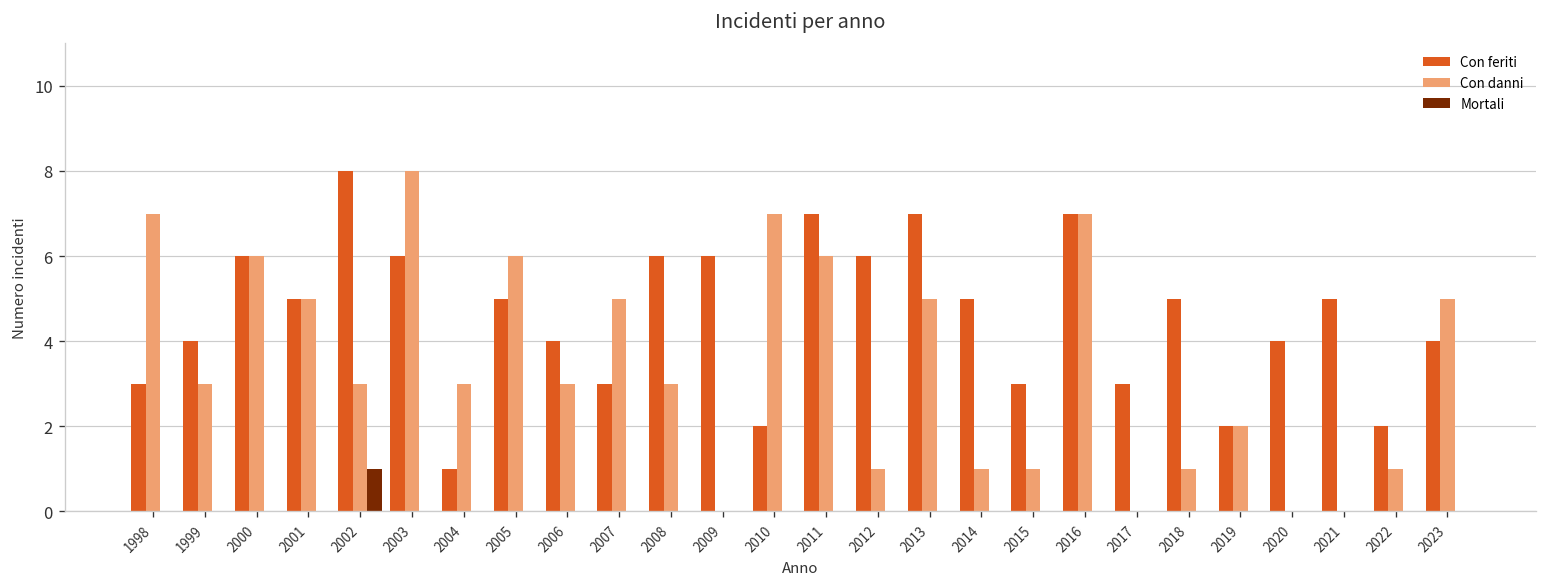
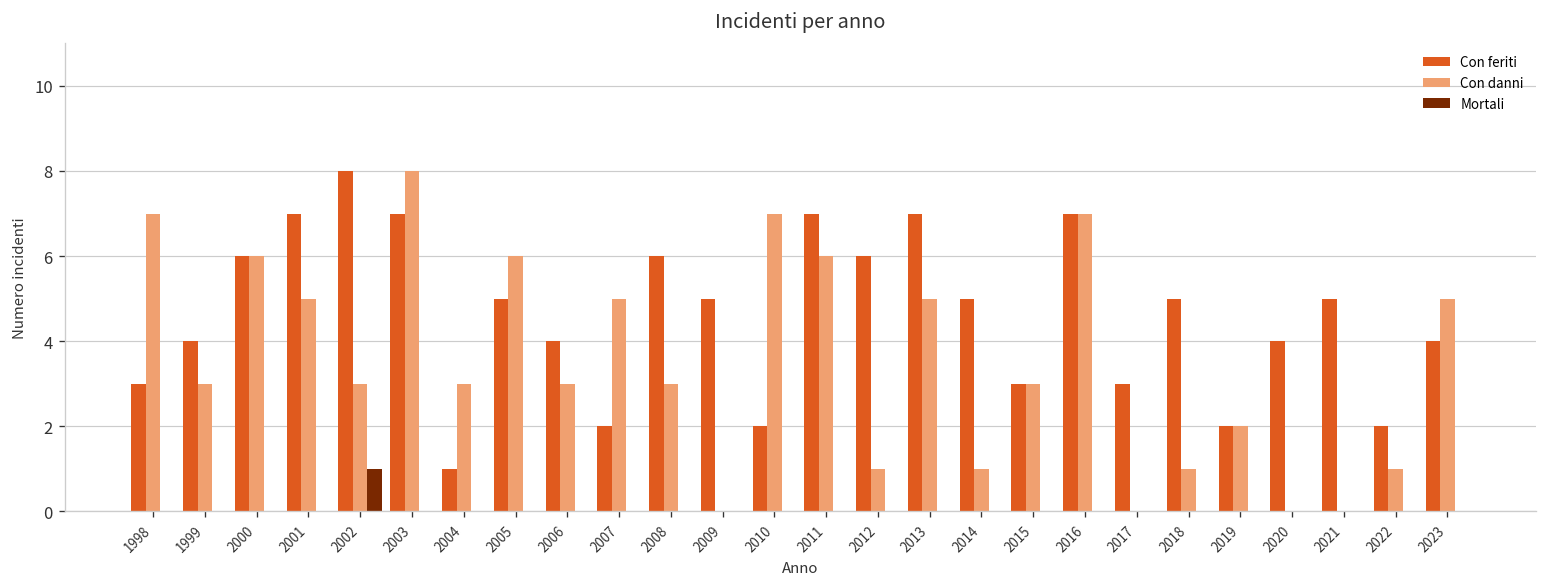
  {
    "Con feriti": {
      "1998": 3,
      "1999": 4,
      "2000": 6,
-     "2001": 5,
+     "2001": 7,
      "2002": 8,
-     "2003": 6,
+     "2003": 7,
      "2004": 1,
      "2005": 5,
      "2006": 4,
-     "2007": 3,
+     "2007": 2,
      "2008": 6,
-     "2009": 6,
+     "2009": 5,
      "2010": 2,
      "2011": 7,
      "2012": 6,
      "2013": 7,
      "2014": 5,
      "2015": 3,
      "2016": 7,
      "2017": 3,
      "2018": 5,
      "2019": 2,
      "2020": 4,
      "2021": 5,
      "2022": 2,
      "2023": 4
    },
    "Con danni": {
      "1998": 7,
      "1999": 3,
      "2000": 6,
      "2001": 5,
      "2002": 3,
      "2003": 8,
      "2004": 3,
      "2005": 6,
      "2006": 3,
      "2007": 5,
      "2008": 3,
      "2009": 0,
      "2010": 7,
      "2011": 6,
      "2012": 1,
      "2013": 5,
      "2014": 1,
-     "2015": 1,
+     "2015": 3,
      "2016": 7,
      "2017": 0,
      "2018": 1,
      "2019": 2,
      "2020": 0,
      "2021": 0,
      "2022": 1,
      "2023": 5
    },
    "Mortali": {
      "1998": 0,
      "1999": 0,
      "2000": 0,
      "2001": 0,
      "2002": 1,
      "2003": 0,
      "2004": 0,
      "2005": 0,
      "2006": 0,
      "2007": 0,
      "2008": 0,
      "2009": 0,
      "2010": 0,
      "2011": 0,
      "2012": 0,
      "2013": 0,
      "2014": 0,
      "2015": 0,
      "2016": 0,
      "2017": 0,
      "2018": 0,
      "2019": 0,
      "2020": 0,
      "2021": 0,
      "2022": 0,
      "2023": 0
    }
  }
